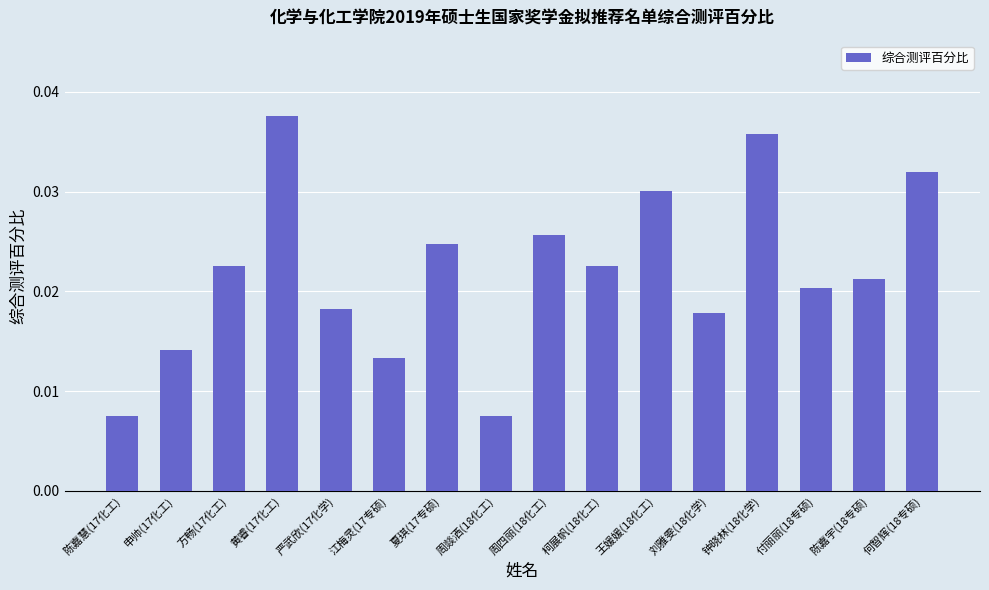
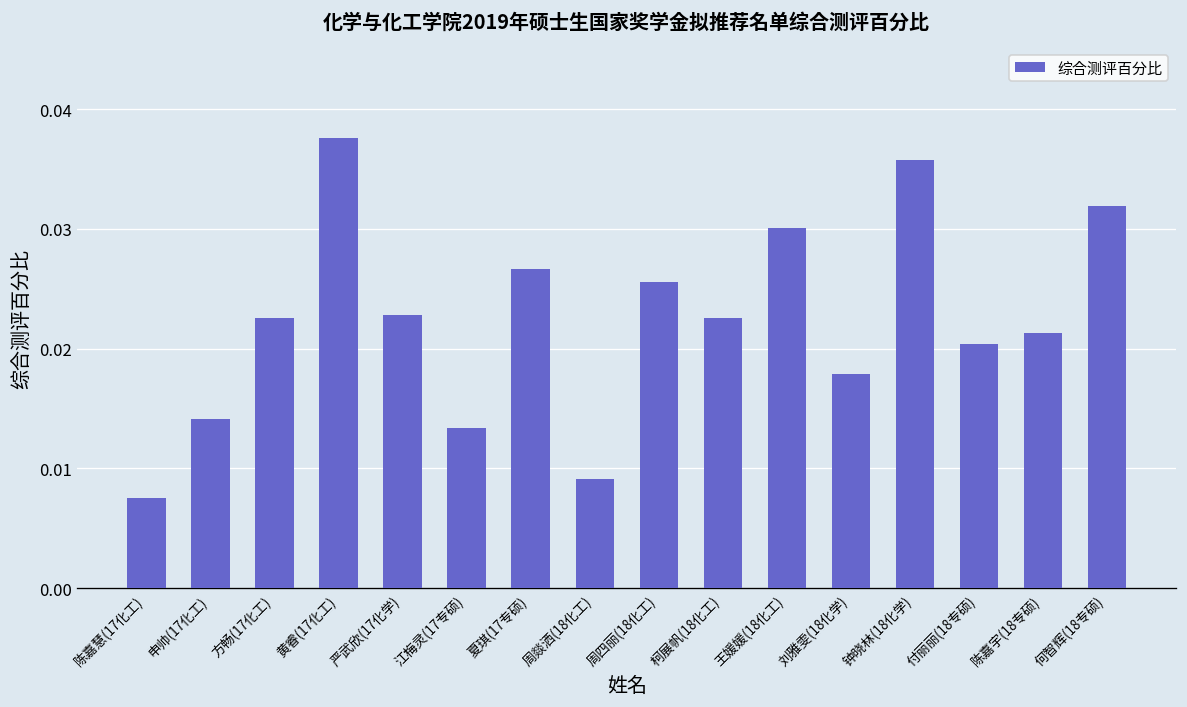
  {
    "陈嘉慧(17化工)": 0.008,
    "申帅(17化工)": 0.014,
    "方畅(17化工)": 0.023,
    "黄睿(17化工)": 0.038,
-   "严武欣(17化学)": 0.018,
+   "严武欣(17化学)": 0.023,
    "江梅灵(17专硕)": 0.013,
-   "夏琪(17专硕)": 0.025,
-   "周燚洒(18化工)": 0.008,
+   "夏琪(17专硕)": 0.027,
+   "周燚洒(18化工)": 0.009,
    "周四丽(18化工)": 0.026,
    "柯展帆(18化工)": 0.023,
    "王媛媛(18化工)": 0.030,
    "刘雅雯(18化学)": 0.018,
    "钟晓林(18化学)": 0.036,
    "付丽丽(18专硕)": 0.020,
    "陈嘉宇(18专硕)": 0.021,
    "何智辉(18专硕)": 0.032
  }
